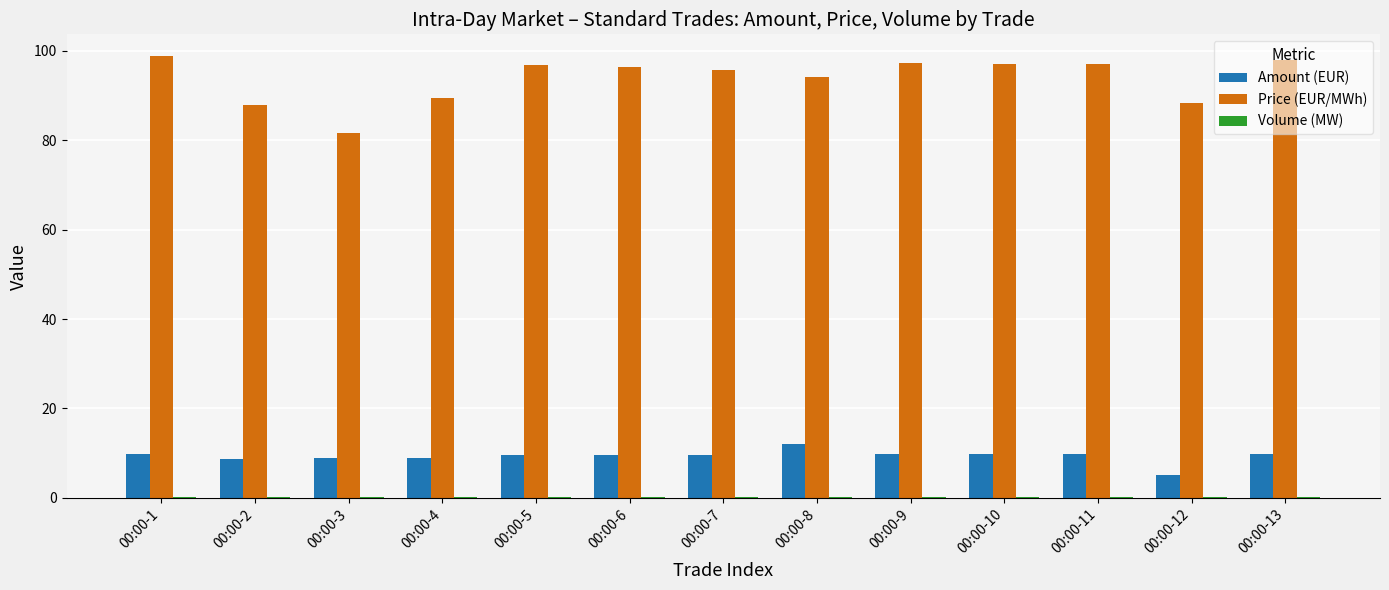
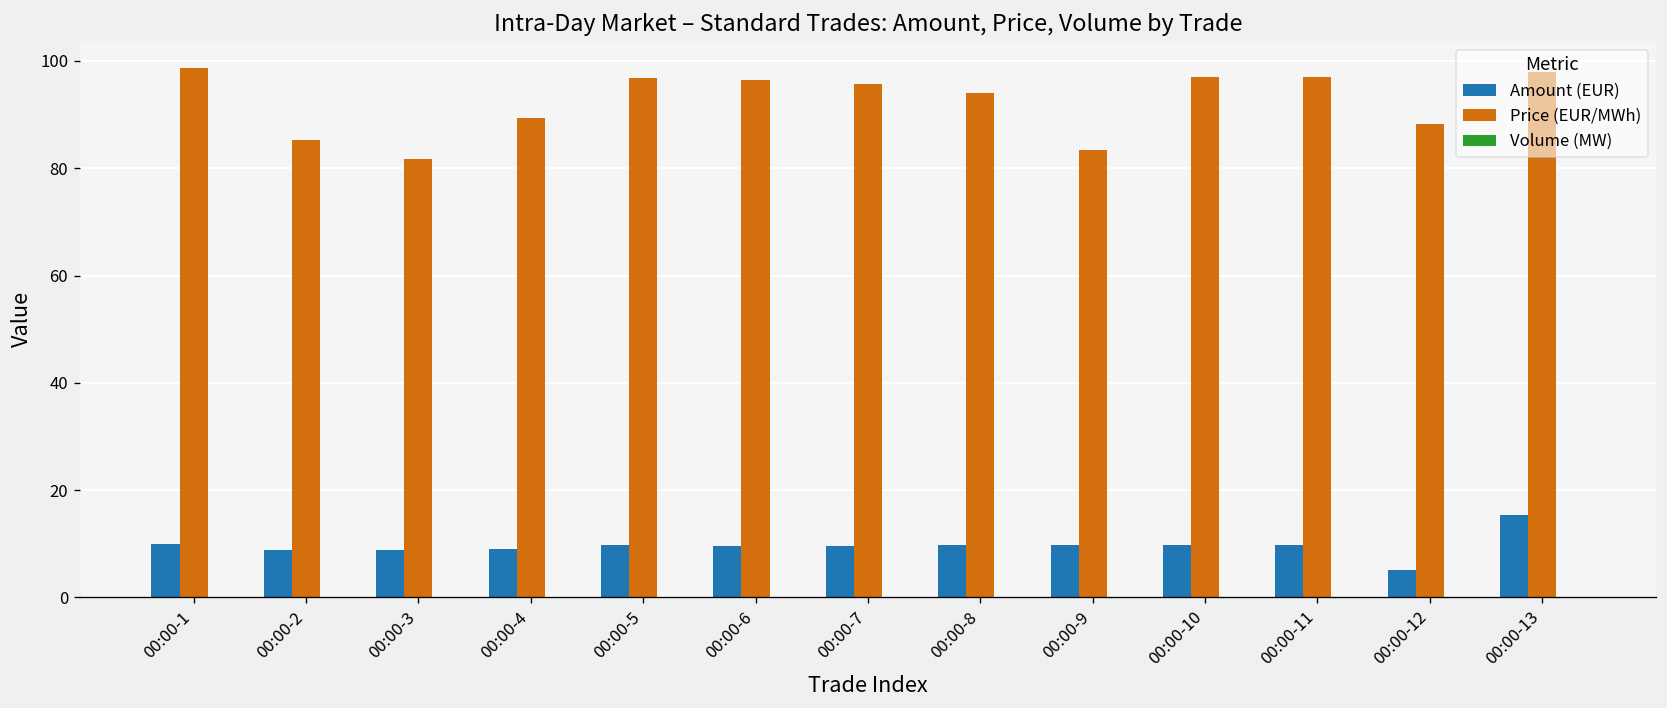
  {
    "Amount (EUR)": {
      "00:00-1": 10,
      "00:00-2": 9,
      "00:00-3": 9,
      "00:00-4": 9,
      "00:00-5": 10,
      "00:00-6": 10,
      "00:00-7": 10,
-     "00:00-8": 12,
+     "00:00-8": 10,
      "00:00-9": 10,
      "00:00-10": 10,
      "00:00-11": 10,
      "00:00-12": 5,
-     "00:00-13": 10
+     "00:00-13": 15
    },
    "Price (EUR/MWh)": {
      "00:00-1": 99,
-     "00:00-2": 88,
+     "00:00-2": 85,
      "00:00-3": 82,
      "00:00-4": 89,
      "00:00-5": 97,
      "00:00-6": 96,
      "00:00-7": 96,
      "00:00-8": 94,
-     "00:00-9": 97,
+     "00:00-9": 83,
      "00:00-10": 97,
      "00:00-11": 97,
      "00:00-12": 88
    }
  }
